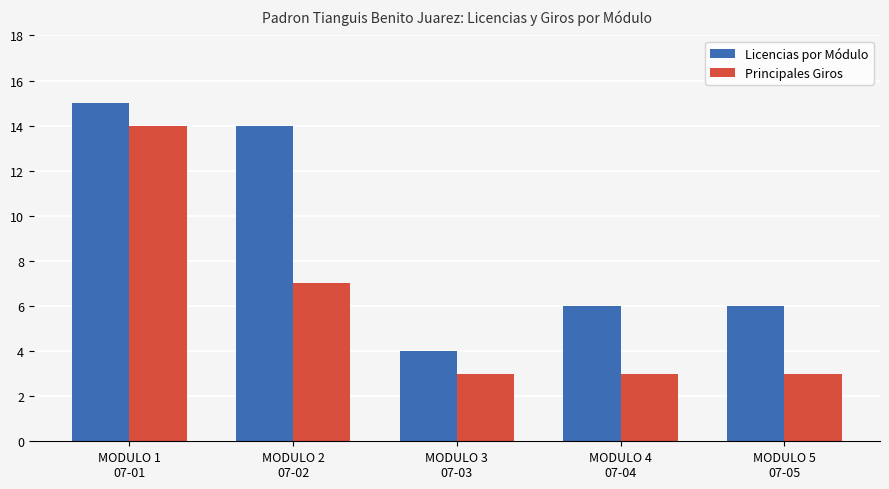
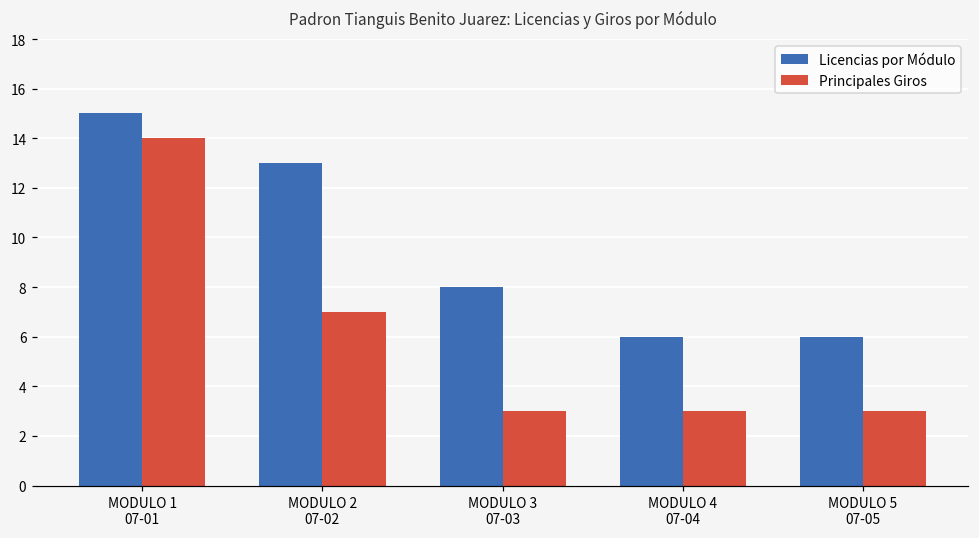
  {
    "Licencias por Módulo": {
      "MODULO 1 07-01": 15,
-     "MODULO 2 07-02": 14,
-     "MODULO 3 07-03": 4,
+     "MODULO 2 07-02": 13,
+     "MODULO 3 07-03": 8,
      "MODULO 4 07-04": 6,
      "MODULO 5 07-05": 6
    },
    "Principales Giros": {
      "MODULO 1 07-01": 14,
      "MODULO 2 07-02": 7,
      "MODULO 3 07-03": 3,
      "MODULO 4 07-04": 3,
      "MODULO 5 07-05": 3
    }
  }
